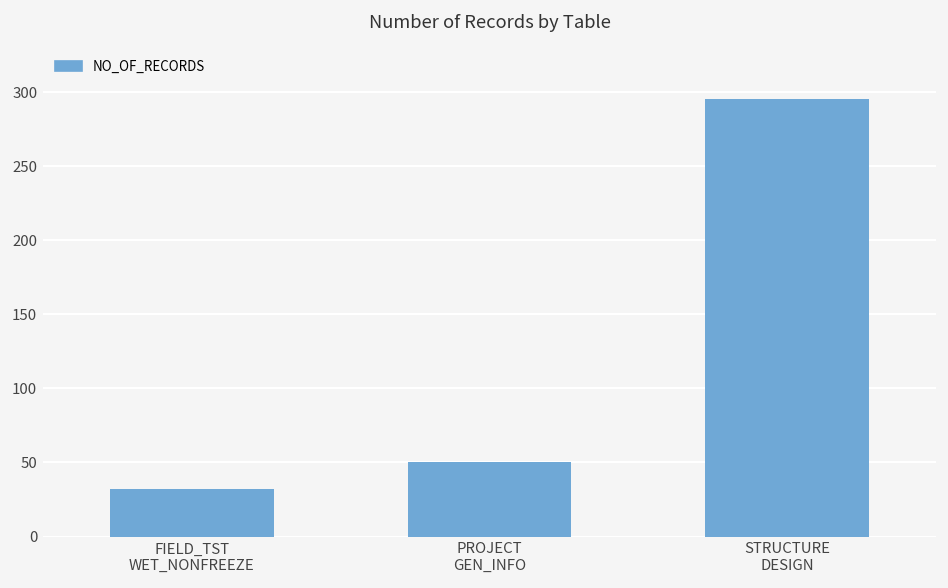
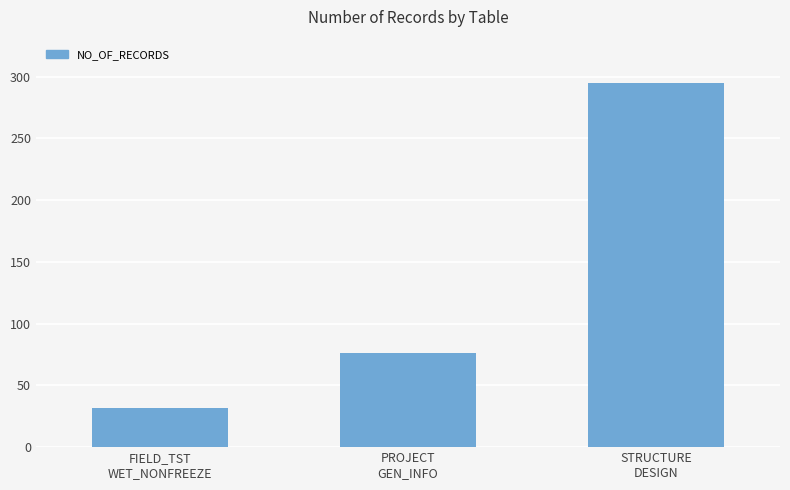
  {
    "FIELD_TST WET_NONFREEZE": 32,
-   "PROJECT GEN_INFO": 50,
+   "PROJECT GEN_INFO": 76,
    "STRUCTURE DESIGN": 295
  }
